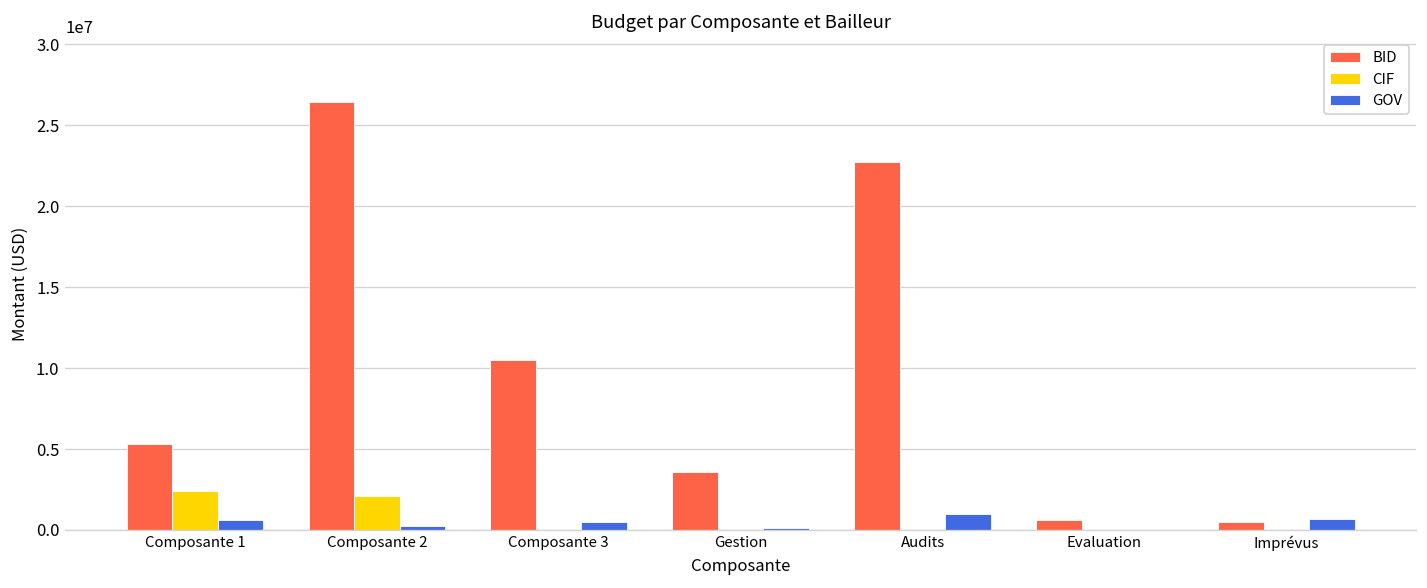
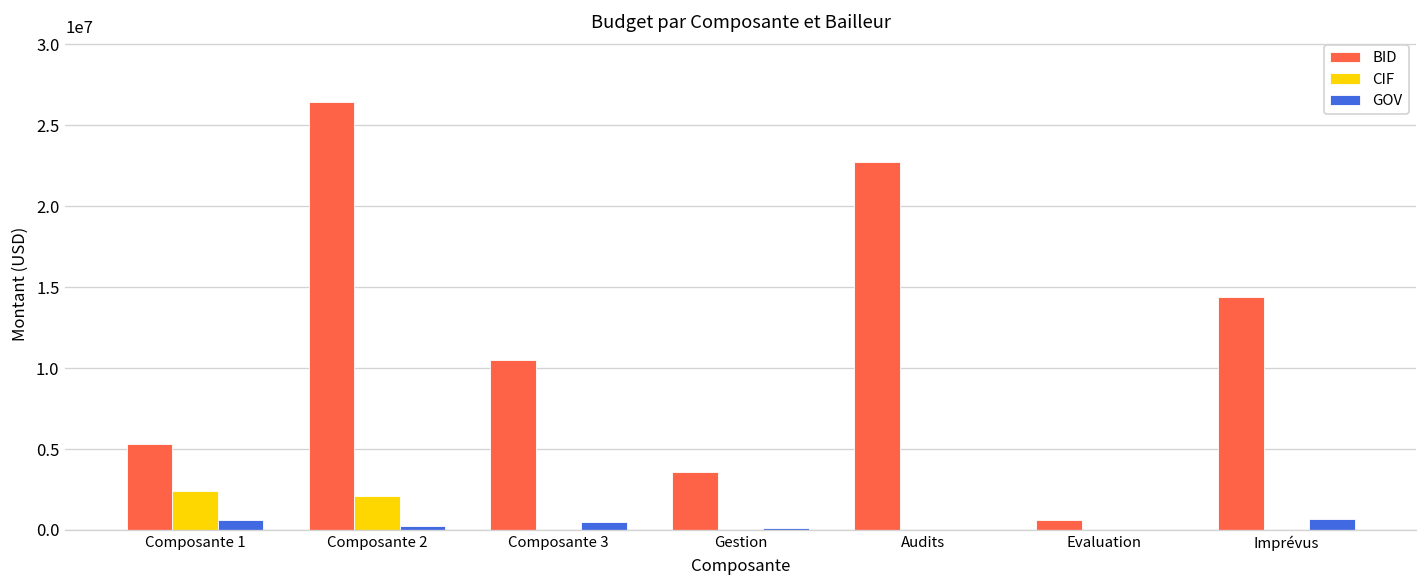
  {
    "BID": {
      "Composante 1": 5300000,
      "Composante 2": 26500000,
      "Composante 3": 10500000,
      "Gestion": 3600000,
      "Audits": 22800000,
      "Evaluation": 600000,
-     "Imprévus": 500000
+     "Imprévus": 14400000
    },
    "CIF": {
      "Composante 1": 2400000,
      "Composante 2": 2100000,
      "Composante 3": 0,
      "Gestion": 0,
      "Audits": 0,
      "Evaluation": 0,
      "Imprévus": 0
    },
    "GOV": {
      "Composante 1": 600000,
      "Composante 2": 300000,
      "Composante 3": 500000,
-     "Audits": 1000000,
+     "Audits": 0,
      "Evaluation": 0,
      "Imprévus": 700000
    }
  }
